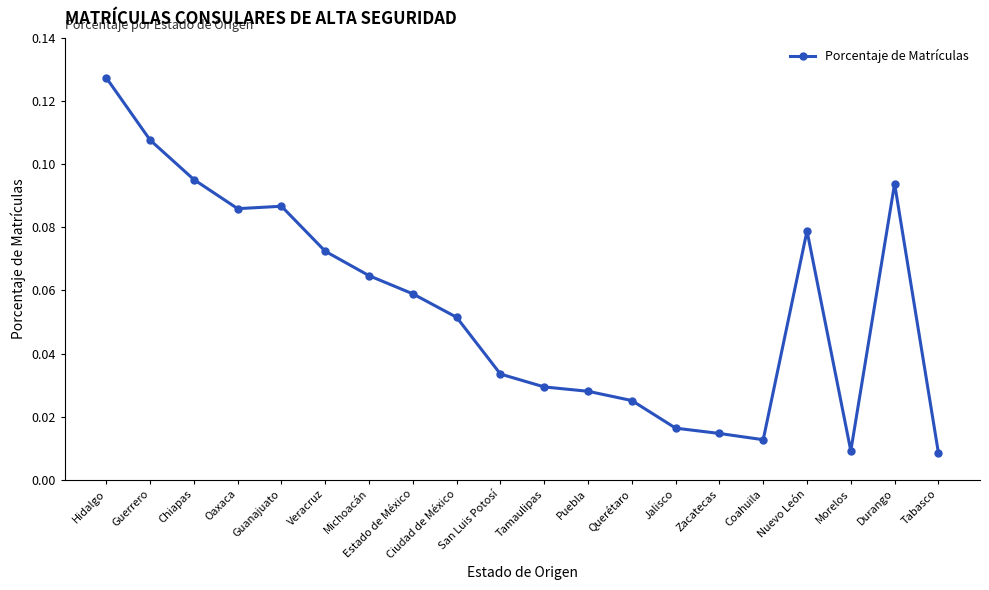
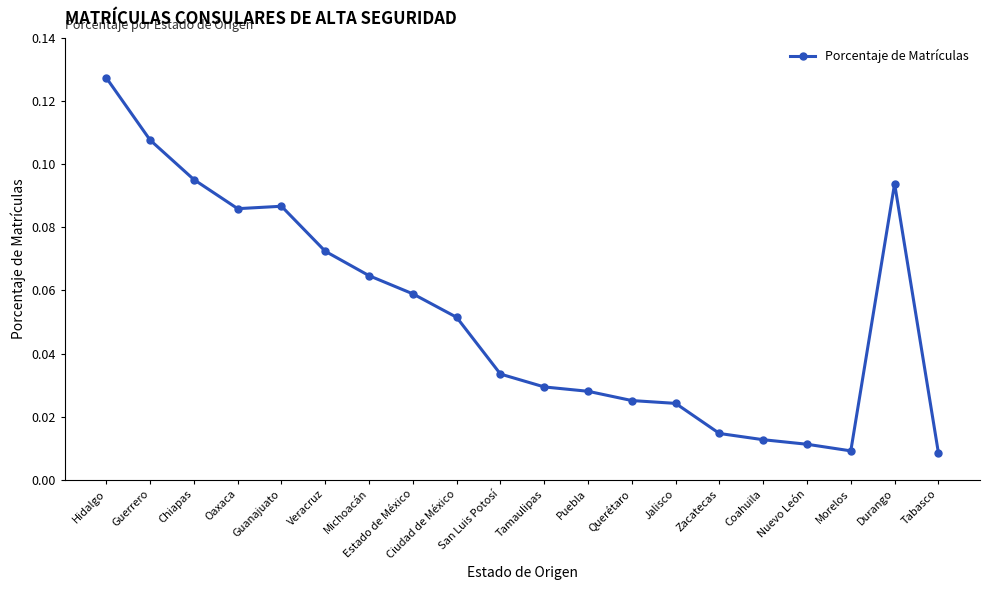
  {
    "Hidalgo": 0.127,
    "Guerrero": 0.108,
    "Chiapas": 0.095,
    "Oaxaca": 0.086,
    "Guanajuato": 0.087,
    "Veracruz": 0.072,
    "Michoacán": 0.065,
    "Estado de México": 0.059,
    "Ciudad de México": 0.051,
    "San Luis Potosí": 0.034,
    "Tamaulipas": 0.029,
    "Puebla": 0.028,
    "Querétaro": 0.025,
-   "Jalisco": 0.016,
+   "Jalisco": 0.024,
    "Zacatecas": 0.015,
    "Coahuila": 0.013,
-   "Nuevo León": 0.079,
+   "Nuevo León": 0.011,
    "Morelos": 0.009,
    "Durango": 0.094,
    "Tabasco": 0.009
  }
